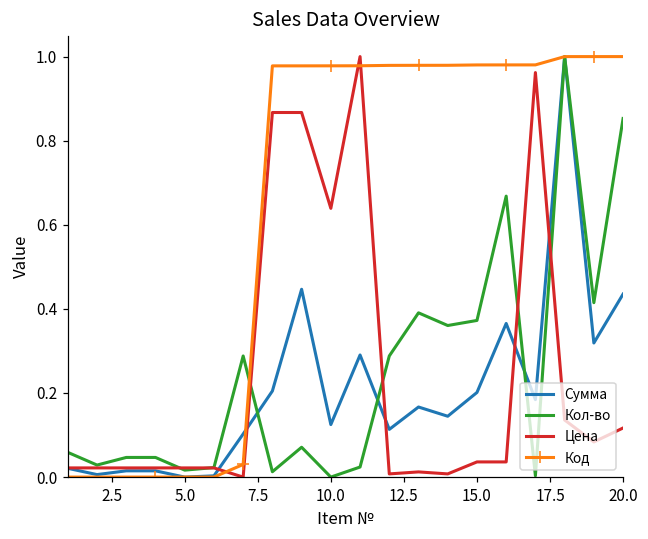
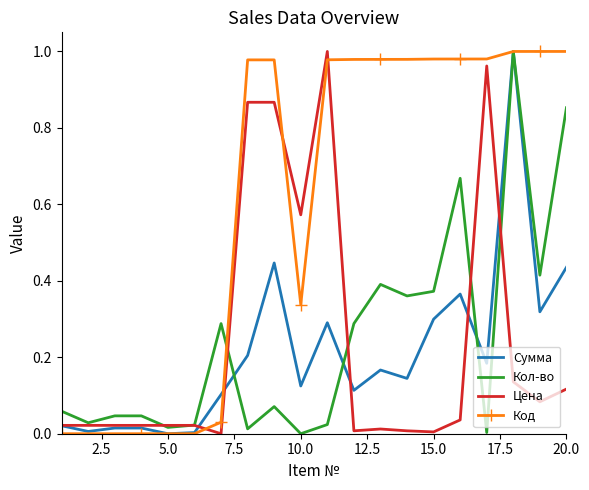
  {
    "Сумма": {
      "10.0": 0.12,
-     "15.0": 0.20,
+     "15.0": 0.30,
      "20.0": 0.44
    },
    "Кол-во": {
      "10.0": 0.00,
      "15.0": 0.37,
      "20.0": 0.85
    },
    "Цена": {
-     "10.0": 0.64,
-     "15.0": 0.04,
+     "10.0": 0.57,
+     "15.0": 0.00,
      "20.0": 0.12
    },
    "Код": {
-     "10.0": 0.98,
+     "10.0": 0.34,
      "15.0": 0.98,
      "20.0": 1.00
    }
  }
